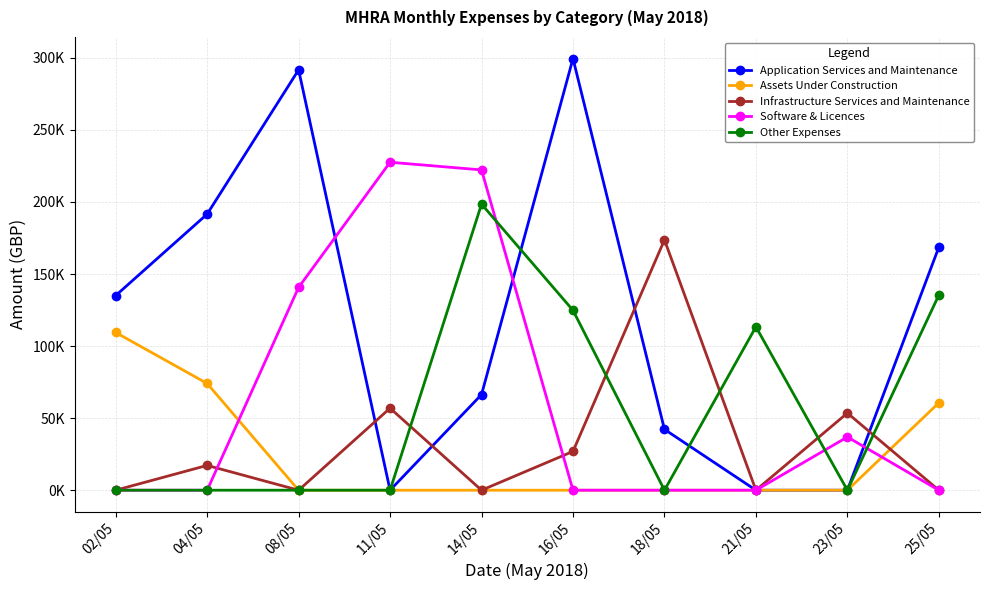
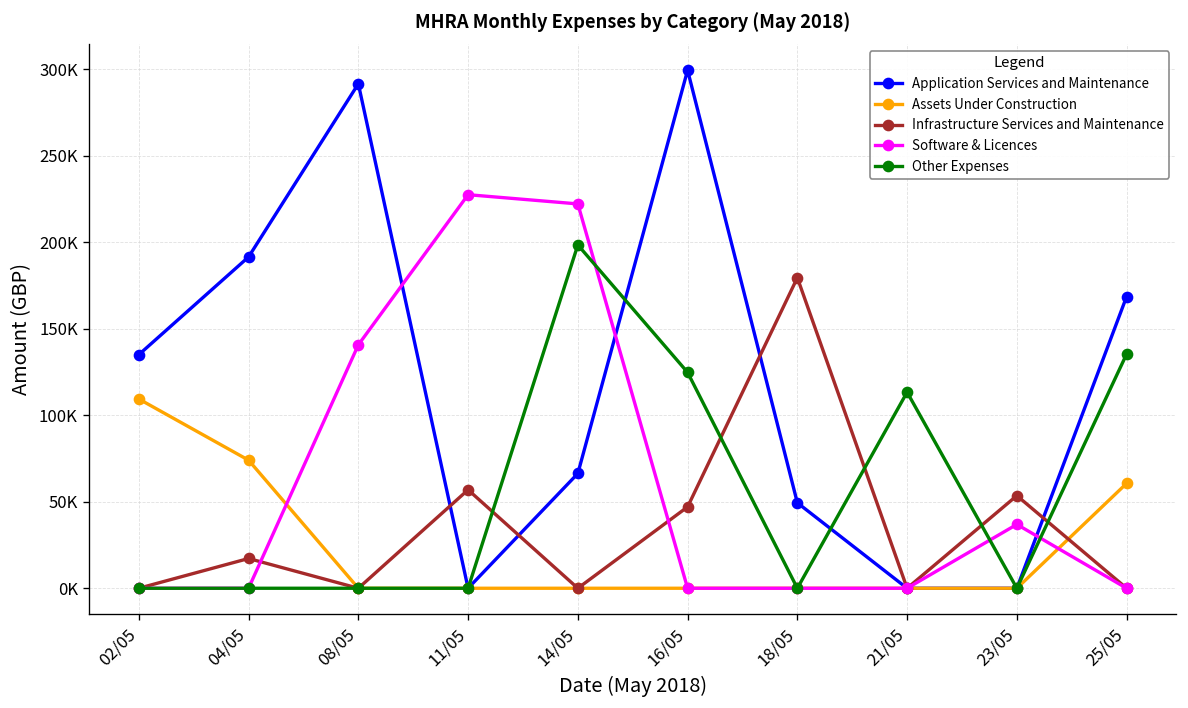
  {
    "Application Services and Maintenance": {
      "02/05": 135000,
      "04/05": 192000,
      "08/05": 292000,
      "14/05": 66000,
      "16/05": 299000,
-     "18/05": 42000,
+     "18/05": 49000,
      "25/05": 169000
    },
    "Assets Under Construction": {
      "02/05": 109000,
      "04/05": 74000,
      "25/05": 61000
    },
    "Infrastructure Services and Maintenance": {
      "04/05": 17000,
      "11/05": 57000,
-     "16/05": 27000,
-     "18/05": 174000,
+     "16/05": 47000,
+     "18/05": 180000,
      "23/05": 54000
    },
    "Software & Licences": {
      "08/05": 141000,
      "11/05": 228000,
      "14/05": 222000,
      "23/05": 37000
    },
    "Other Expenses": {
      "14/05": 198000,
      "16/05": 125000,
      "21/05": 113000,
      "25/05": 135000
    }
  }
